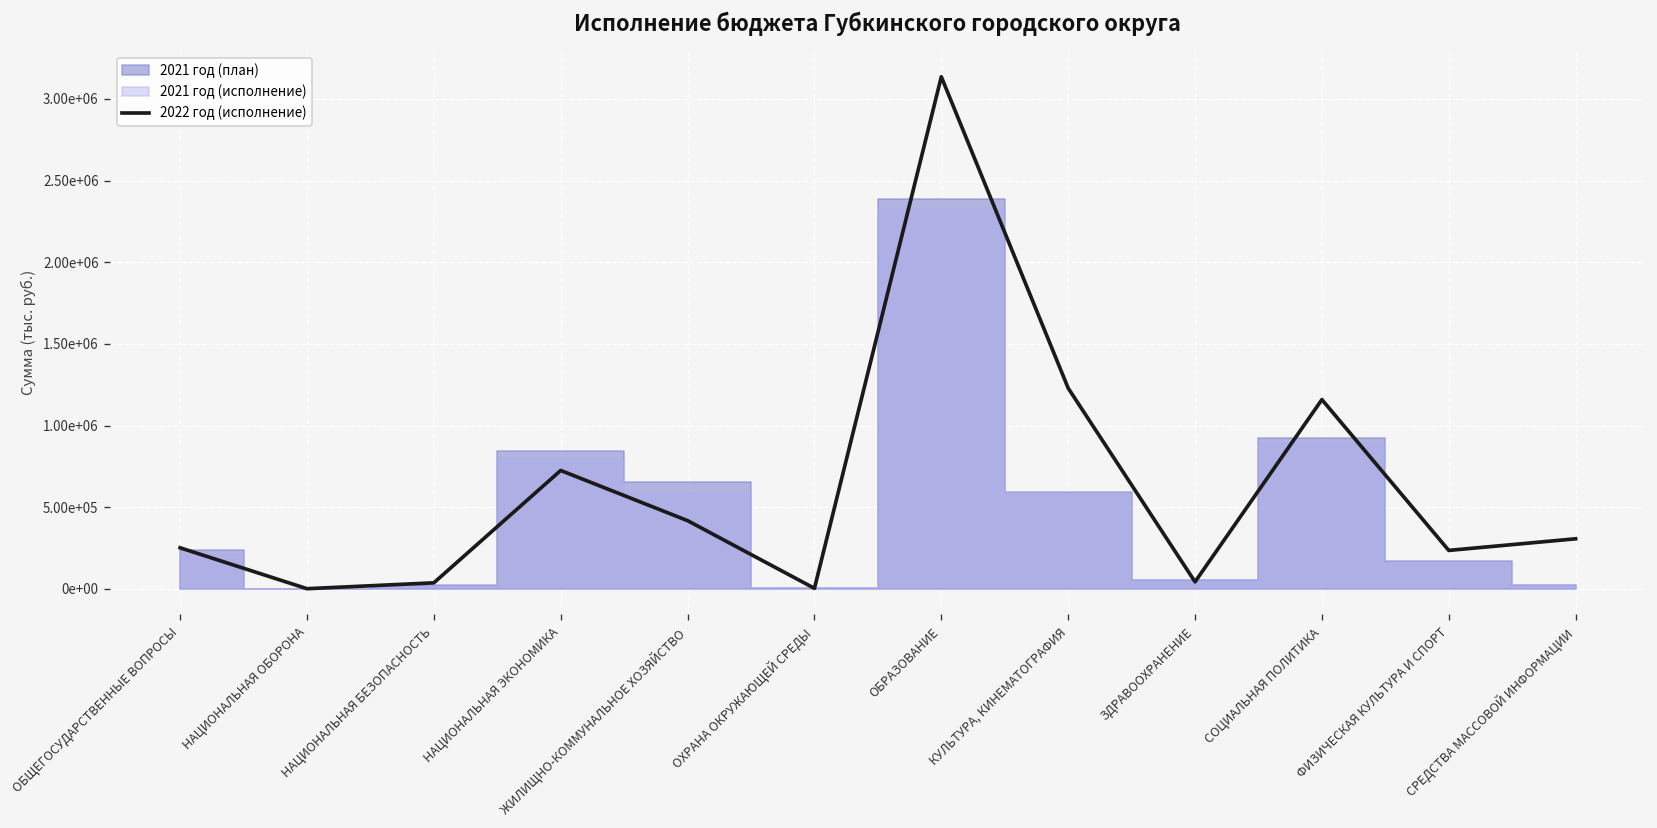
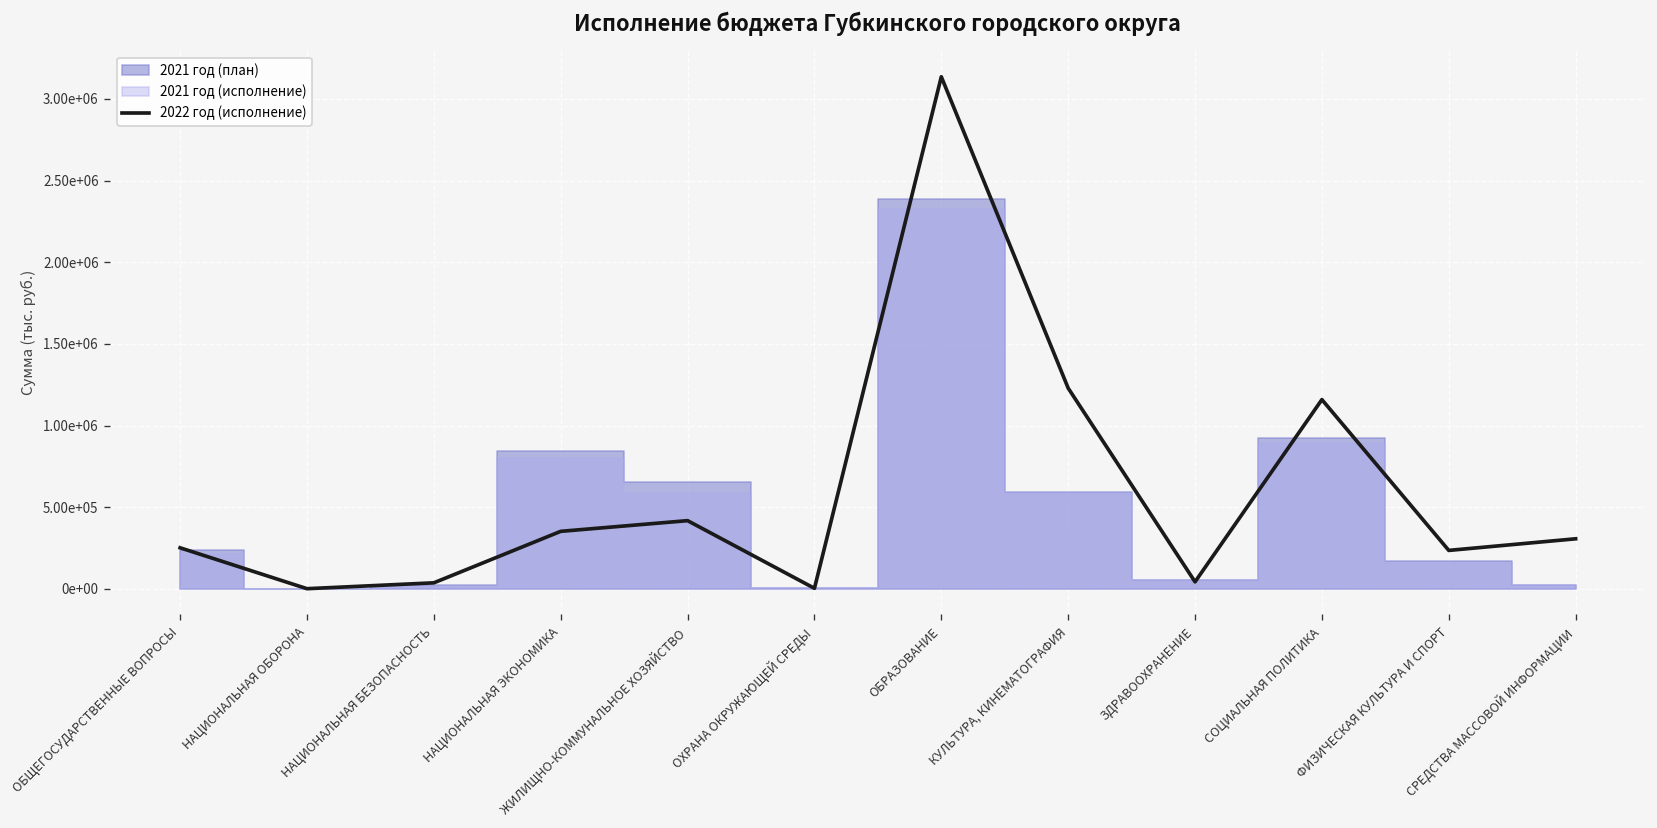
  {
    "2022 год (исполнение)": {
      "НАЦИОНАЛЬНАЯ ОБОРОНА": 0,
      "НАЦИОНАЛЬНАЯ БЕЗОПАСНОСТЬ": 40000,
-     "НАЦИОНАЛЬНАЯ ЭКОНОМИКА": 720000,
+     "НАЦИОНАЛЬНАЯ ЭКОНОМИКА": 350000,
      "ЖИЛИЩНО-КОММУНАЛЬНОЕ ХОЗЯЙСТВО": 420000,
      "ОХРАНА ОКРУЖАЮЩЕЙ СРЕДЫ": 0,
      "ОБРАЗОВАНИЕ": 3140000,
      "КУЛЬТУРА, КИНЕМАТОГРАФИЯ": 1230000,
      "ЗДРАВООХРАНЕНИЕ": 40000,
      "СОЦИАЛЬНАЯ ПОЛИТИКА": 1160000,
      "ФИЗИЧЕСКАЯ КУЛЬТУРА И СПОРТ": 240000,
      "СРЕДСТВА МАССОВОЙ ИНФОРМАЦИИ": 310000
    }
  }
